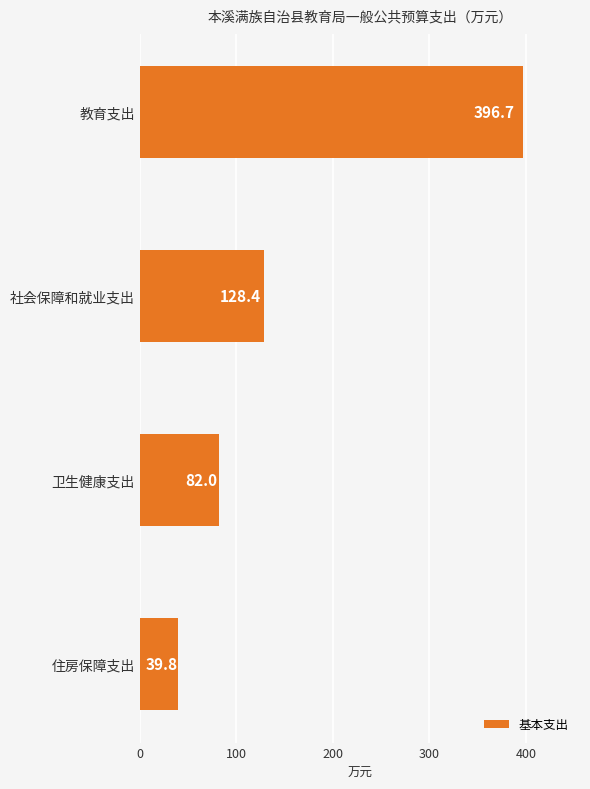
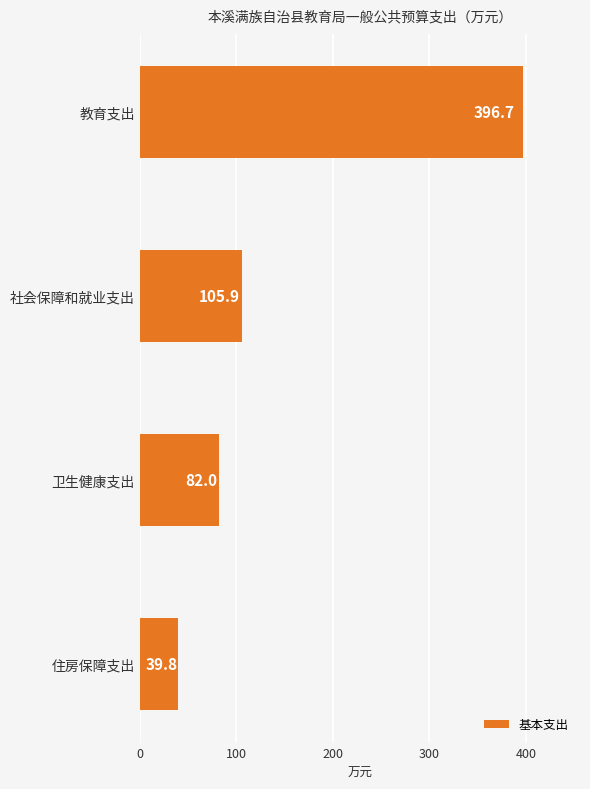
  {
    "教育支出": 396.7,
-   "社会保障和就业支出": 128.4,
+   "社会保障和就业支出": 105.9,
    "卫生健康支出": 82.0,
    "住房保障支出": 39.8
  }
